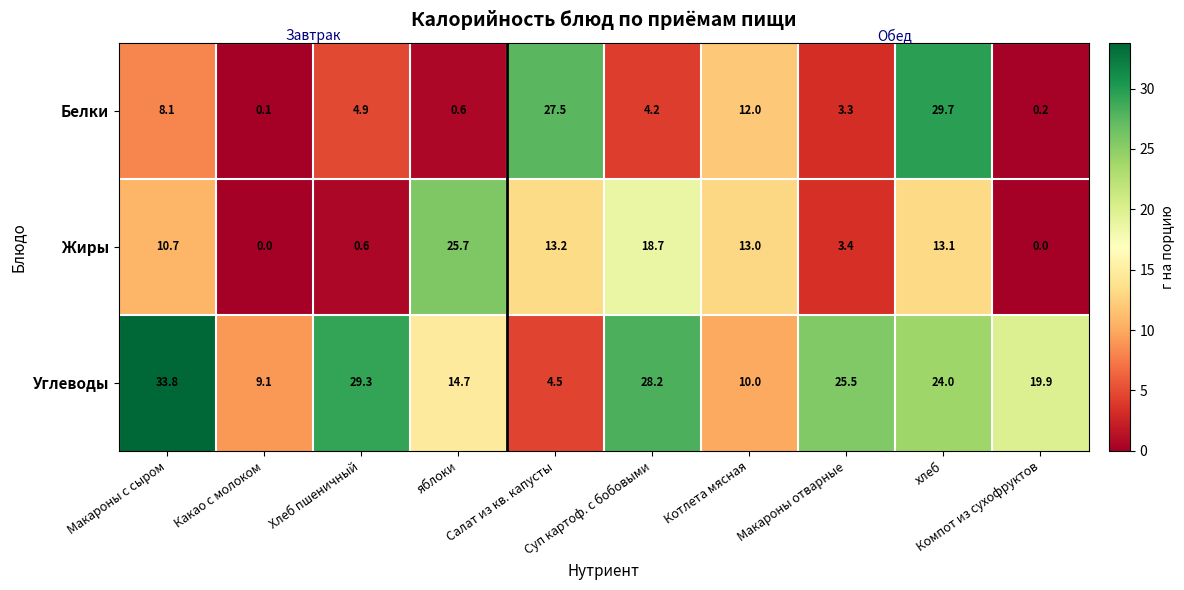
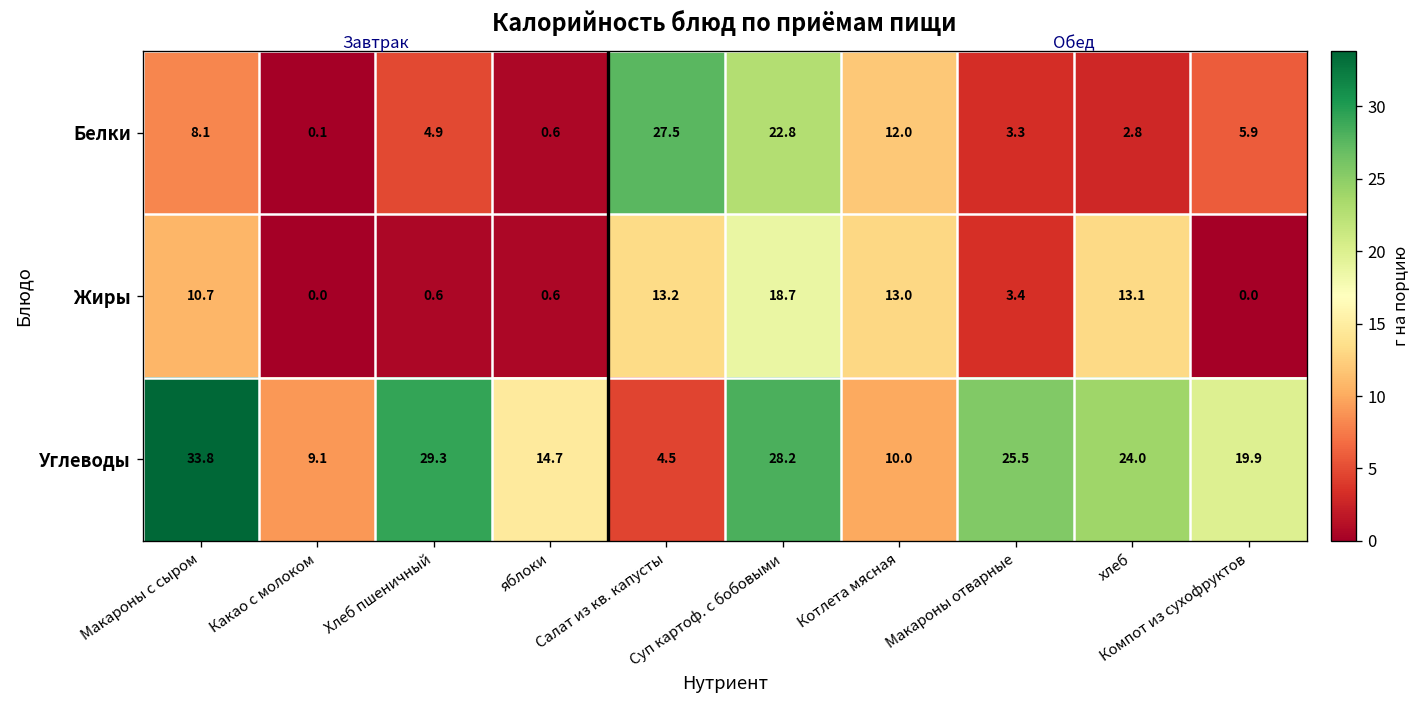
  {
    "Белки": {
      "Макароны с сыром": 8.1,
      "Какао с молоком": 0.1,
      "Хлеб пшеничный": 4.9,
      "яблоки": 0.6,
      "Салат из кв. капусты": 27.5,
-     "Суп картоф. с бобовыми": 4.2,
+     "Суп картоф. с бобовыми": 22.8,
      "Котлета мясная": 12.0,
      "Макароны отварные": 3.3,
-     "хлеб": 29.7,
-     "Компот из сухофруктов": 0.2
+     "хлеб": 2.8,
+     "Компот из сухофруктов": 5.9
    },
    "Жиры": {
      "Макароны с сыром": 10.7,
      "Какао с молоком": 0.0,
      "Хлеб пшеничный": 0.6,
-     "яблоки": 25.7,
+     "яблоки": 0.6,
      "Салат из кв. капусты": 13.2,
      "Суп картоф. с бобовыми": 18.7,
      "Котлета мясная": 13.0,
      "Макароны отварные": 3.4,
      "хлеб": 13.1,
      "Компот из сухофруктов": 0.0
    },
    "Углеводы": {
      "Макароны с сыром": 33.8,
      "Какао с молоком": 9.1,
      "Хлеб пшеничный": 29.3,
      "яблоки": 14.7,
      "Салат из кв. капусты": 4.5,
      "Суп картоф. с бобовыми": 28.2,
      "Котлета мясная": 10.0,
      "Макароны отварные": 25.5,
      "хлеб": 24.0,
      "Компот из сухофруктов": 19.9
    }
  }
